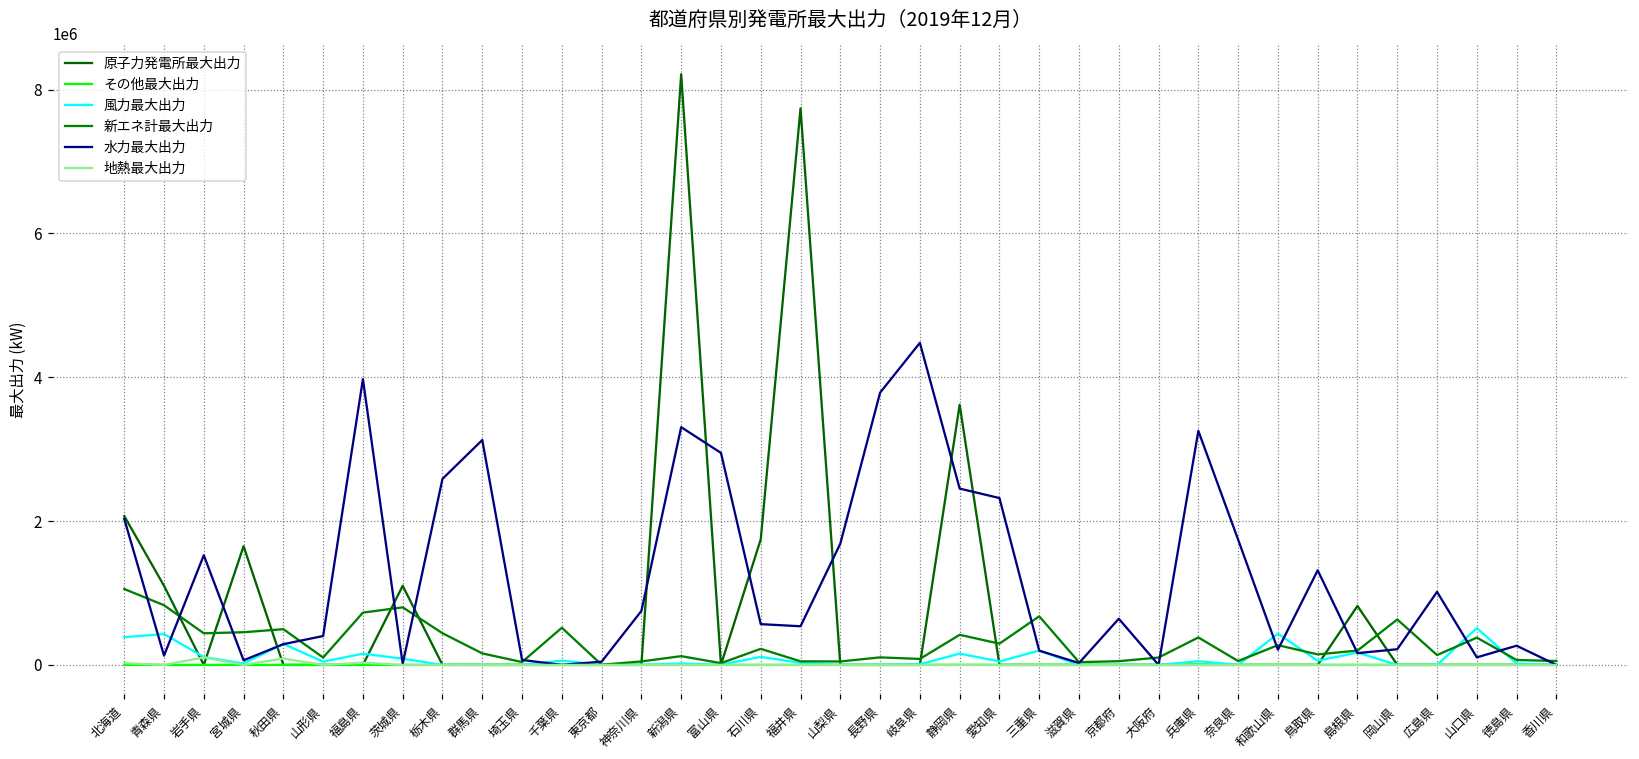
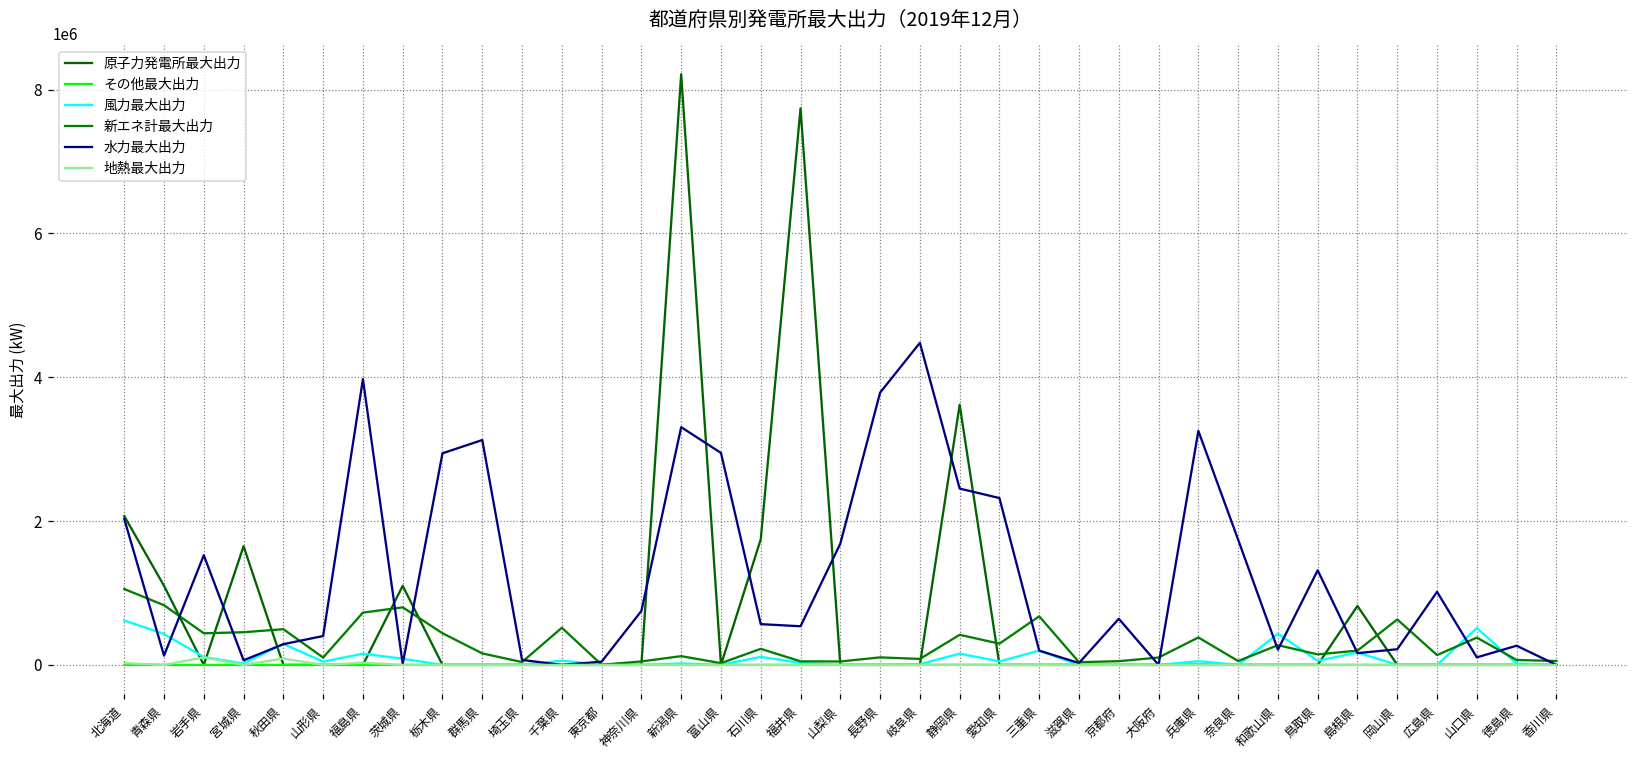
  {
    "風力最大出力": {
-     "北海道": 400000,
+     "北海道": 600000,
      "青森県": 400000,
      "山形県": 0,
      "福島県": 200000,
      "茨城県": 100000,
      "千葉県": 100000,
      "石川県": 100000,
      "静岡県": 200000,
      "愛知県": 0,
      "兵庫県": 100000,
      "和歌山県": 400000,
      "鳥取県": 100000,
      "山口県": 500000
    },
    "水力最大出力": {
      "北海道": 2000000,
      "青森県": 100000,
      "岩手県": 1500000,
      "宮城県": 100000,
      "山形県": 400000,
      "福島県": 4000000,
-     "栃木県": 2600000,
+     "栃木県": 2900000,
      "群馬県": 3100000,
      "東京都": 0,
      "神奈川県": 800000,
      "新潟県": 3300000,
      "富山県": 2900000,
      "石川県": 600000,
      "福井県": 500000,
      "山梨県": 1700000,
      "長野県": 3800000,
      "岐阜県": 4500000,
      "静岡県": 2500000,
      "愛知県": 2300000,
      "京都府": 600000,
      "兵庫県": 3300000,
      "奈良県": 1700000,
      "和歌山県": 200000,
      "鳥取県": 1300000,
      "岡山県": 200000,
      "広島県": 1000000,
      "山口県": 100000,
      "徳島県": 300000
    },
    "地熱最大出力": {
      "秋田県": 100000
    }
  }
